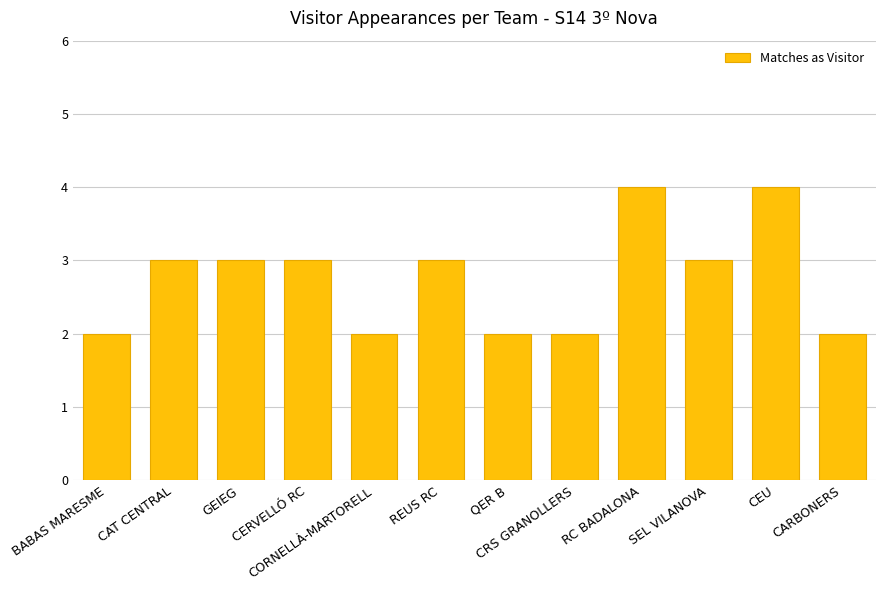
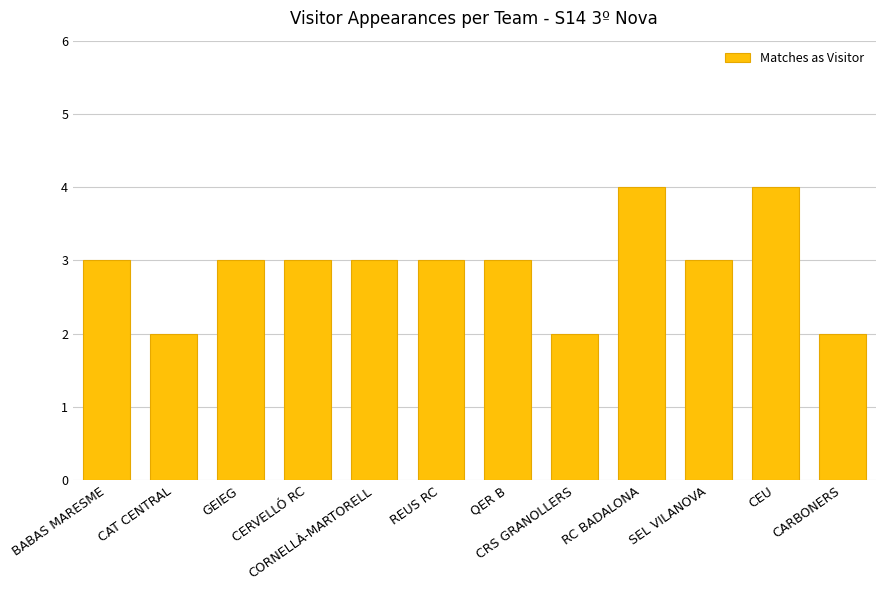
  {
-   "BABAS MARESME": 2,
-   "CAT CENTRAL": 3,
+   "BABAS MARESME": 3,
+   "CAT CENTRAL": 2,
    "GEIEG": 3,
    "CERVELLÓ RC": 3,
-   "CORNELLÀ-MARTORELL": 2,
+   "CORNELLÀ-MARTORELL": 3,
    "REUS RC": 3,
-   "QER B": 2,
+   "QER B": 3,
    "CRS GRANOLLERS": 2,
    "RC BADALONA": 4,
    "SEL VILANOVA": 3,
    "CEU": 4,
    "CARBONERS": 2
  }
